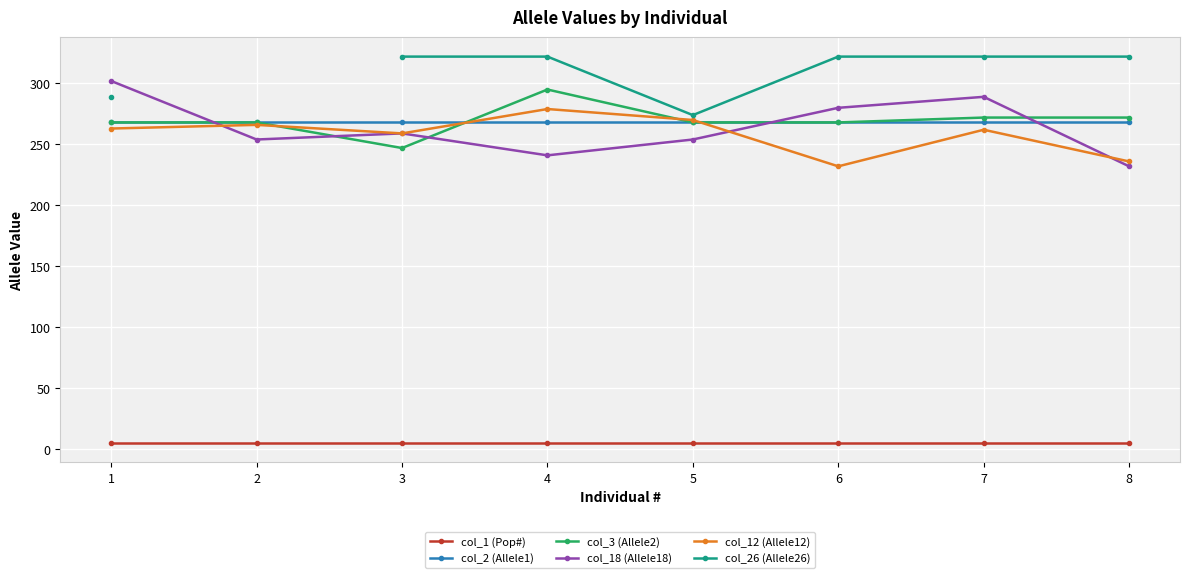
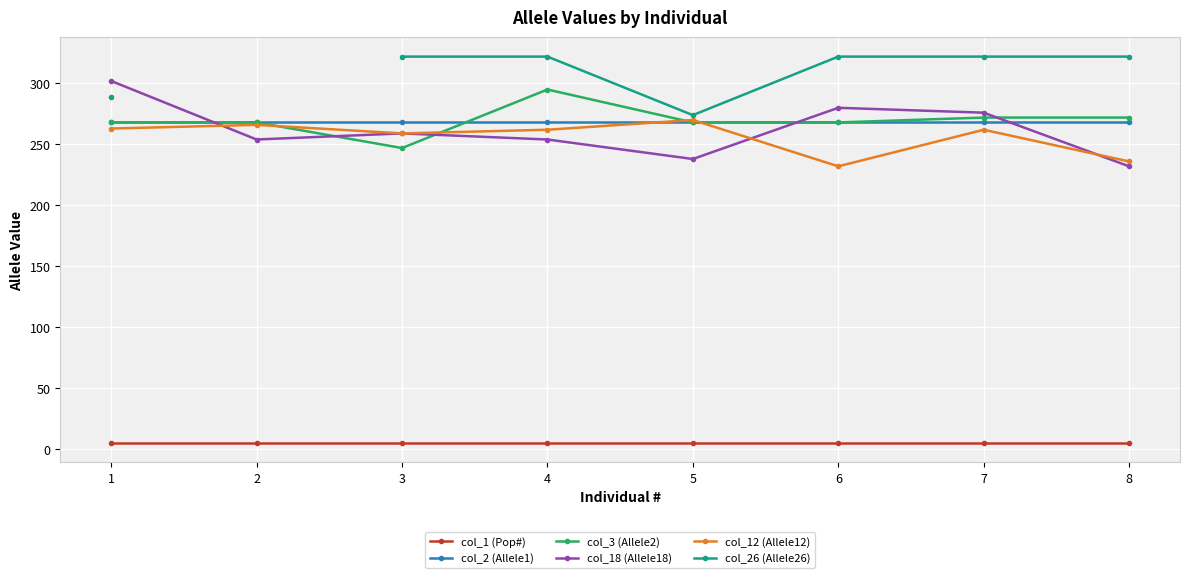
  {
    "col_1 (Pop#)": {
      "1": 5,
      "2": 5,
      "3": 5,
      "4": 5,
      "5": 5,
      "6": 5,
      "7": 5,
      "8": 5
    },
    "col_2 (Allele1)": {
      "3": 268,
      "4": 268,
      "7": 268,
      "8": 268
    },
    "col_18 (Allele18)": {
      "1": 302,
      "2": 254,
-     "4": 241,
-     "5": 254,
+     "4": 254,
+     "5": 238,
      "6": 280,
-     "7": 289,
+     "7": 276,
      "8": 232
    },
    "col_12 (Allele12)": {
      "1": 263,
-     "4": 279,
+     "4": 262,
      "6": 232,
      "7": 262,
      "8": 236
    }
  }
